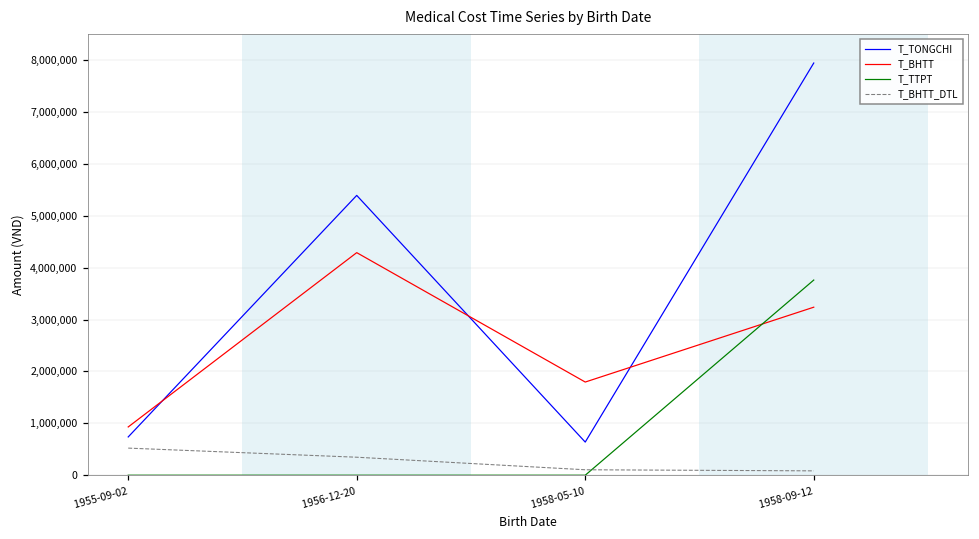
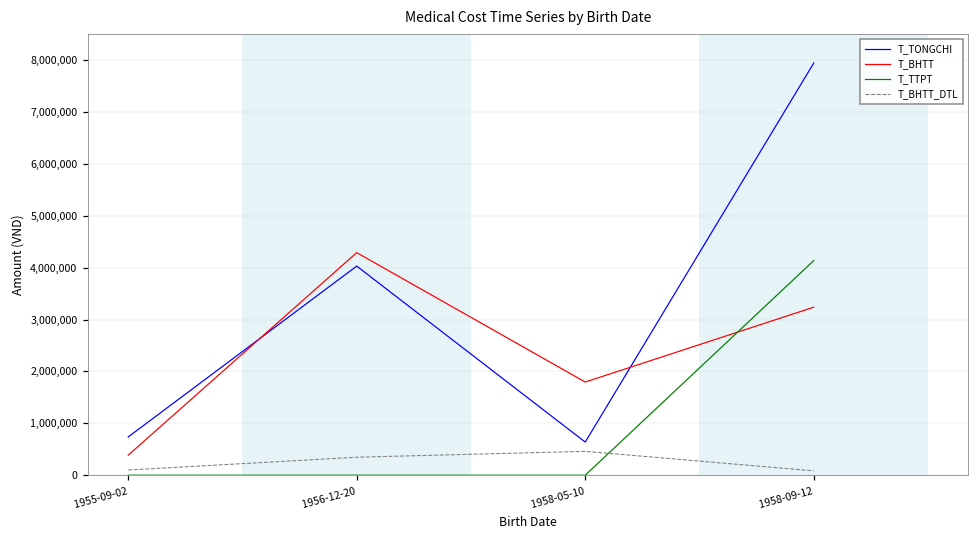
  {
    "T_TONGCHI": {
      "1955-09-02": "700,000",
-     "1956-12-20": "5,400,000",
+     "1956-12-20": "4,000,000",
      "1958-05-10": "600,000",
      "1958-09-12": "7,900,000"
    },
    "T_BHTT": {
-     "1955-09-02": "900,000",
+     "1955-09-02": "400,000",
      "1956-12-20": "4,300,000",
      "1958-05-10": "1,800,000",
      "1958-09-12": "3,200,000"
    },
    "T_TTPT": {
      "1955-09-02": "0",
      "1956-12-20": "0",
      "1958-05-10": "0",
-     "1958-09-12": "3,800,000"
+     "1958-09-12": "4,100,000"
    },
    "T_BHTT_DTL": {
-     "1955-09-02": "500,000",
+     "1955-09-02": "100,000",
      "1956-12-20": "300,000",
-     "1958-05-10": "100,000",
+     "1958-05-10": "500,000",
      "1958-09-12": "100,000"
    }
  }
